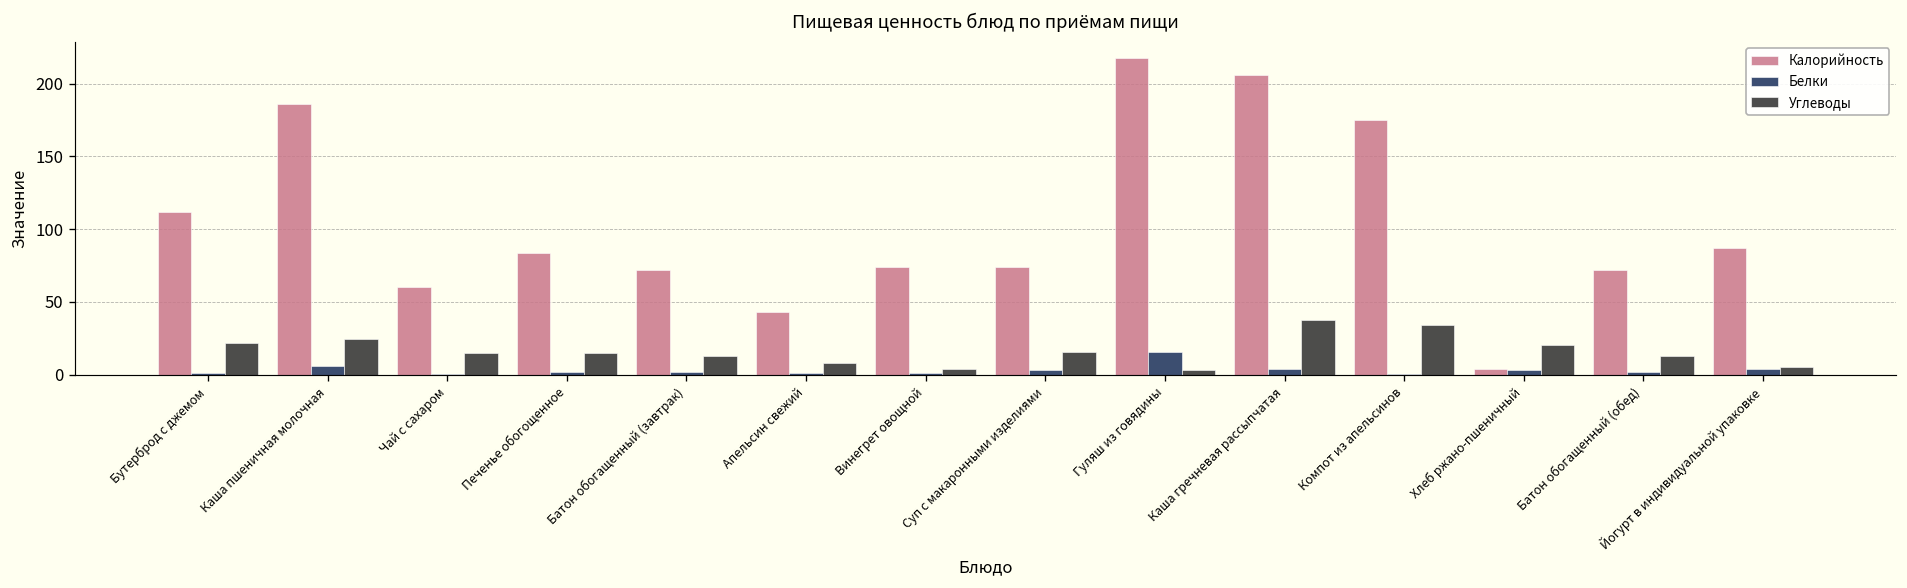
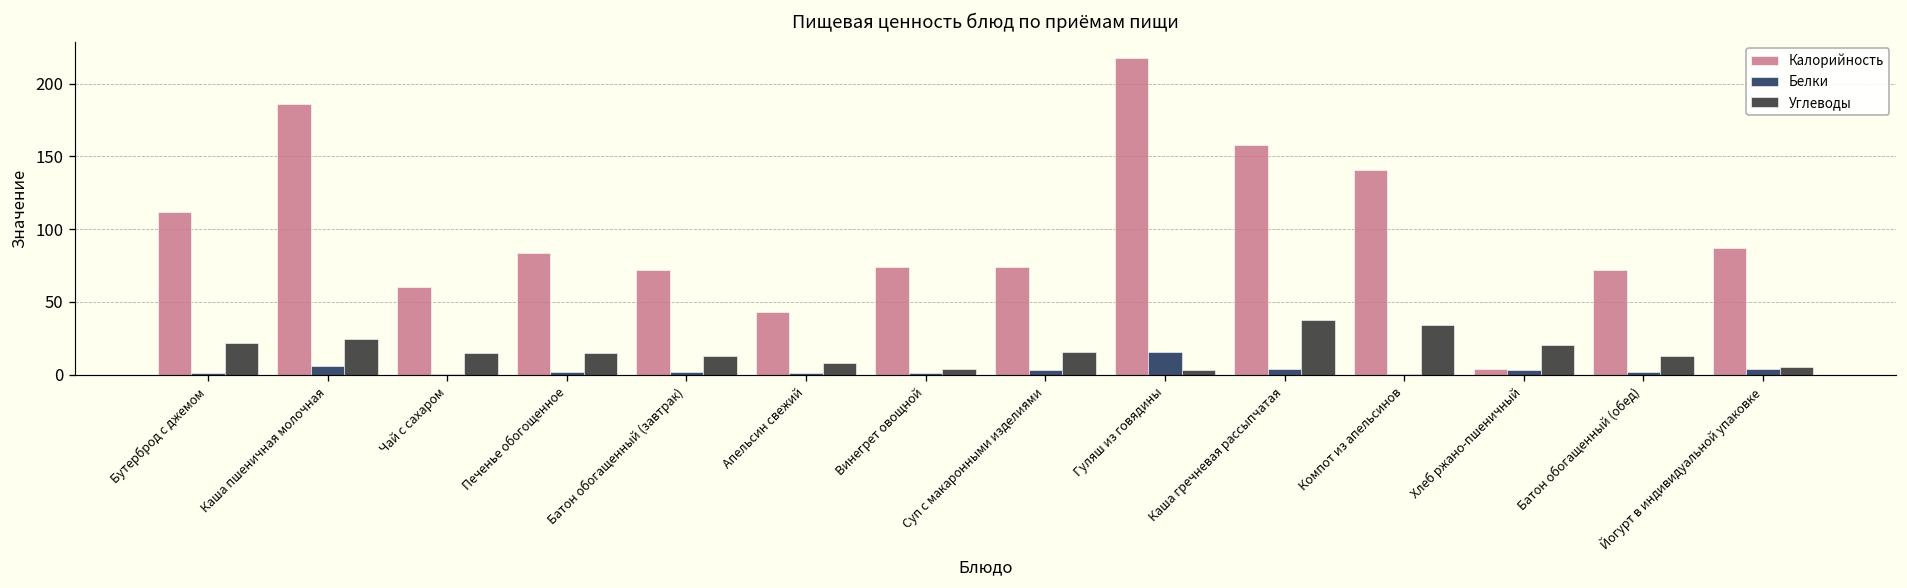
  {
    "Калорийность": {
      "Бутерброд с джемом": 112,
      "Каша пшеничная молочная": 186,
      "Чай с сахаром": 60,
      "Печенье обогощенное": 83,
      "Батон обогащенный (завтрак)": 72,
      "Апельсин свежий": 43,
      "Винегрет овощной": 74,
      "Суп с макаронными изделиями": 74,
      "Гуляш из говядины": 218,
-     "Каша гречневая рассыпчатая": 206,
-     "Компот из апельсинов": 175,
+     "Каша гречневая рассыпчатая": 158,
+     "Компот из апельсинов": 141,
      "Хлеб ржано-пшеничный": 4,
      "Батон обогащенный (обед)": 72,
      "Йогурт в индивидуальной упаковке": 87
    }
  }
